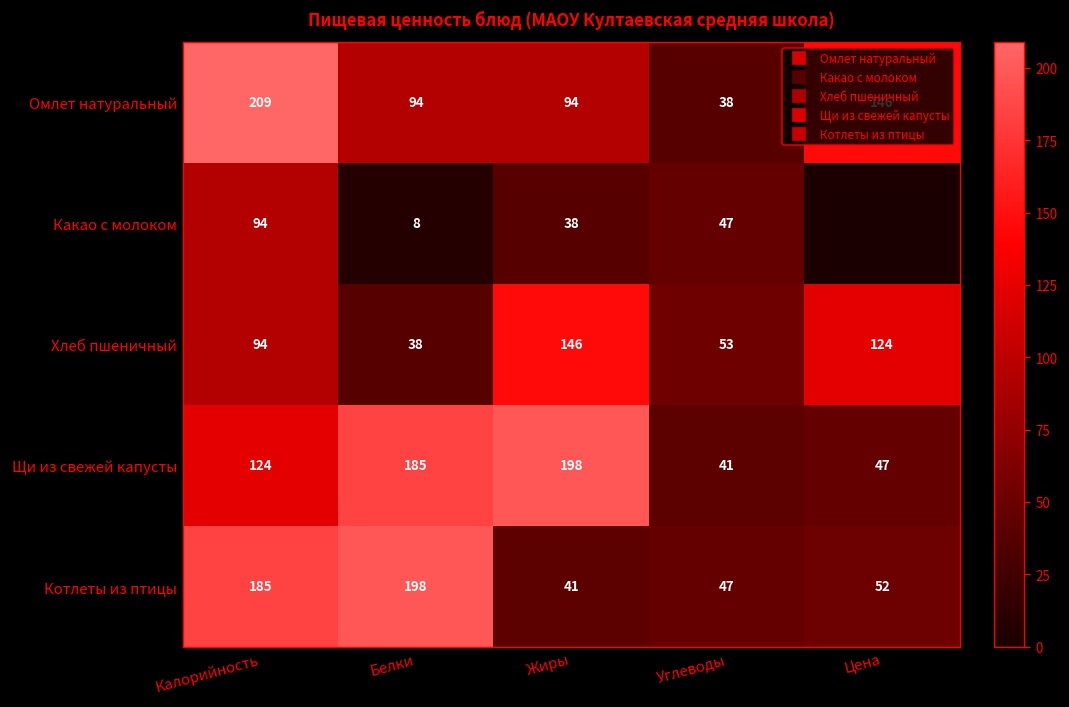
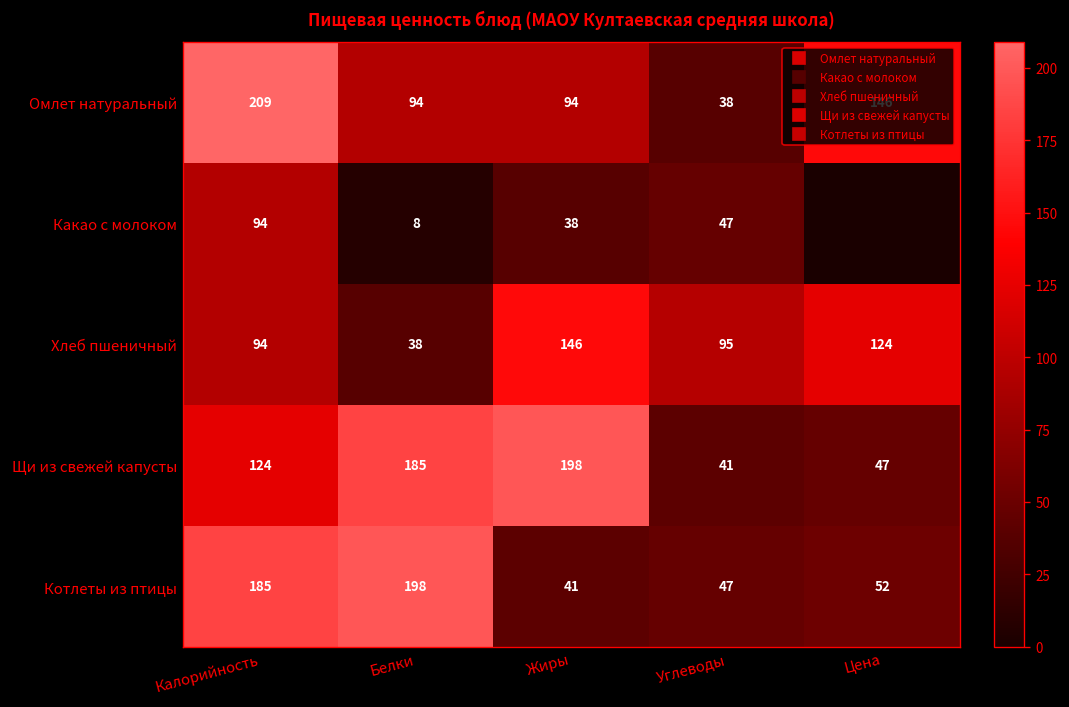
  {
    "Омлет натуральный": {
      "Калорийность": 209,
      "Белки": 94,
      "Жиры": 94,
      "Углеводы": 38
    },
    "Какао с молоком": {
      "Калорийность": 94,
      "Белки": 8,
      "Жиры": 38,
      "Углеводы": 47
    },
    "Хлеб пшеничный": {
      "Калорийность": 94,
      "Белки": 38,
      "Жиры": 146,
-     "Углеводы": 53,
+     "Углеводы": 95,
      "Цена": 124
    },
    "Щи из свежей капусты": {
      "Калорийность": 124,
      "Белки": 185,
      "Жиры": 198,
      "Углеводы": 41,
      "Цена": 47
    },
    "Котлеты из птицы": {
      "Калорийность": 185,
      "Белки": 198,
      "Жиры": 41,
      "Углеводы": 47,
      "Цена": 52
    }
  }
